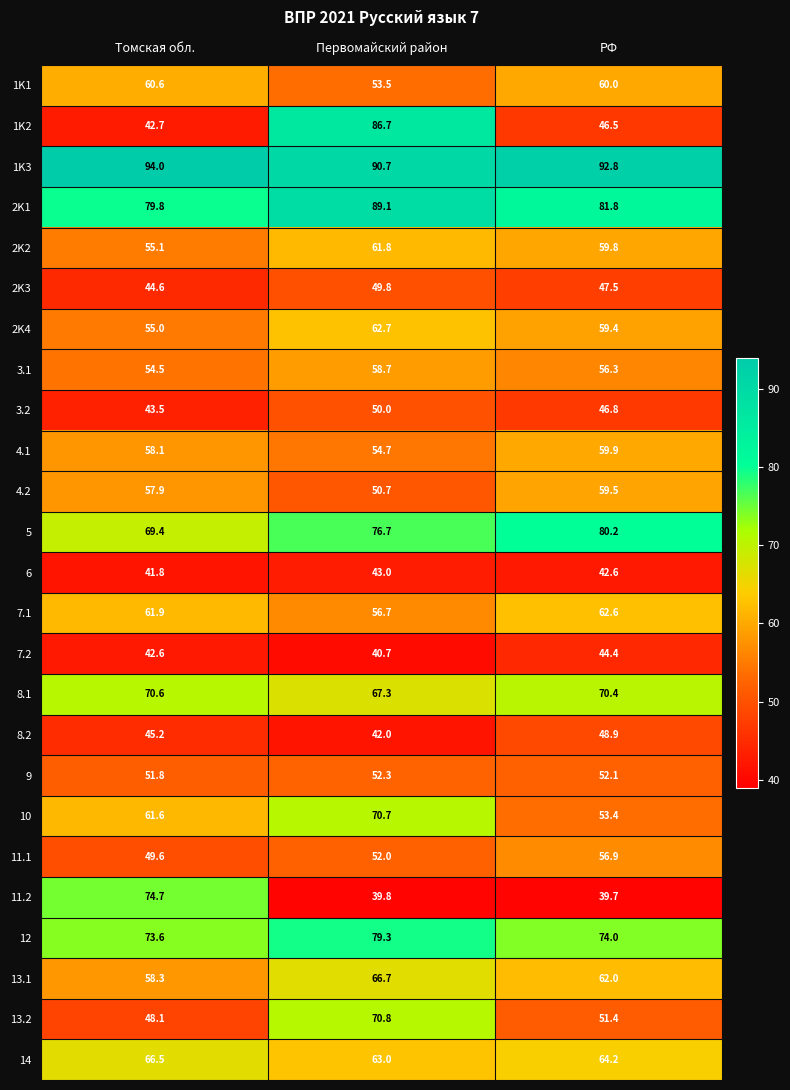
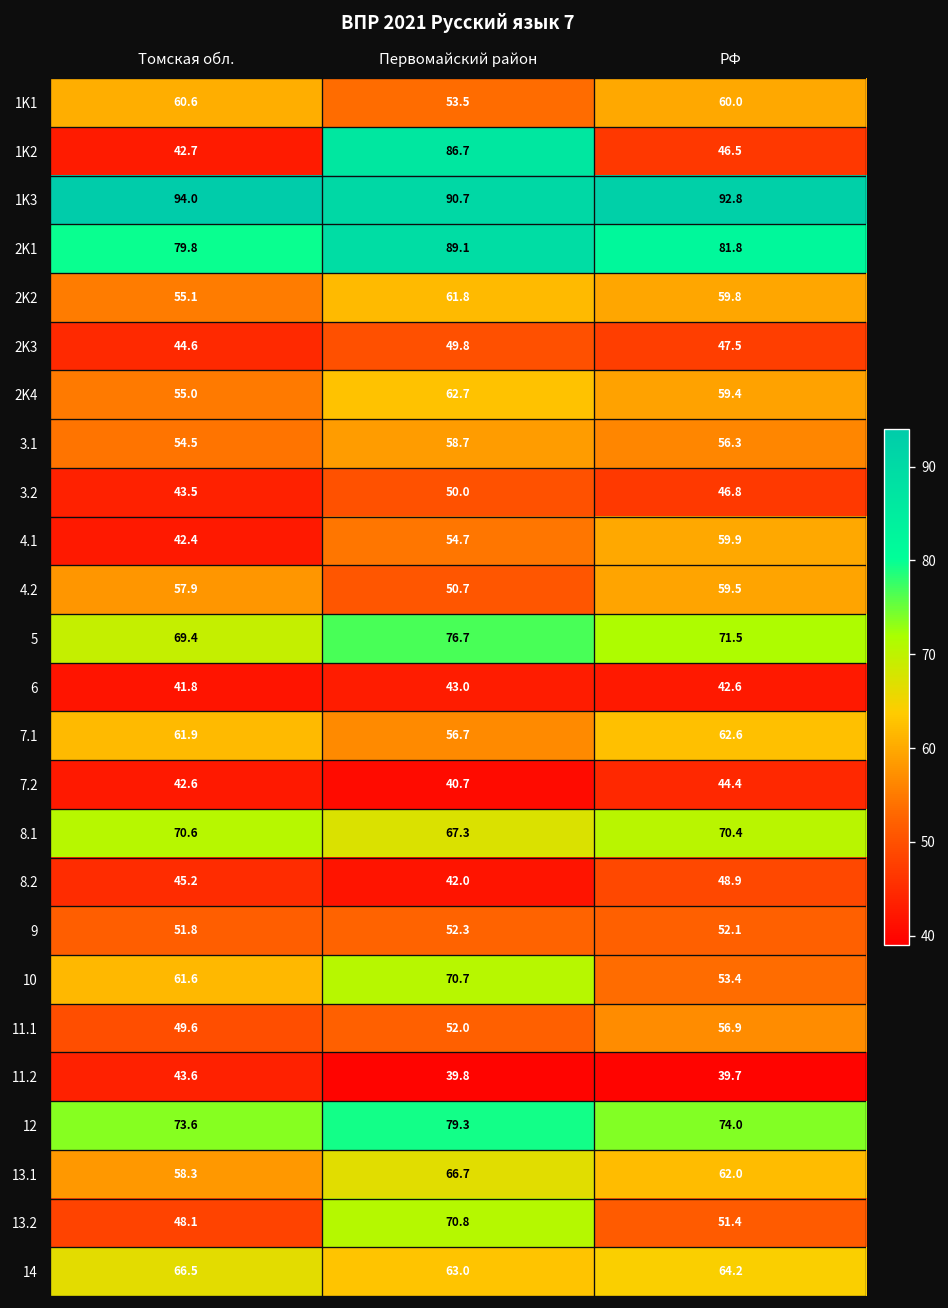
  {
    "1K1": {
      "Томская обл.": 60.6,
      "Первомайский район": 53.5,
      "РФ": 60.0
    },
    "1K2": {
      "Томская обл.": 42.7,
      "Первомайский район": 86.7,
      "РФ": 46.5
    },
    "1K3": {
      "Томская обл.": 94.0,
      "Первомайский район": 90.7,
      "РФ": 92.8
    },
    "2K1": {
      "Томская обл.": 79.8,
      "Первомайский район": 89.1,
      "РФ": 81.8
    },
    "2K2": {
      "Томская обл.": 55.1,
      "Первомайский район": 61.8,
      "РФ": 59.8
    },
    "2K3": {
      "Томская обл.": 44.6,
      "Первомайский район": 49.8,
      "РФ": 47.5
    },
    "2K4": {
      "Томская обл.": 55.0,
      "Первомайский район": 62.7,
      "РФ": 59.4
    },
    "3.1": {
      "Томская обл.": 54.5,
      "Первомайский район": 58.7,
      "РФ": 56.3
    },
    "3.2": {
      "Томская обл.": 43.5,
      "Первомайский район": 50.0,
      "РФ": 46.8
    },
    "4.1": {
-     "Томская обл.": 58.1,
+     "Томская обл.": 42.4,
      "Первомайский район": 54.7,
      "РФ": 59.9
    },
    "4.2": {
      "Томская обл.": 57.9,
      "Первомайский район": 50.7,
      "РФ": 59.5
    },
    "5": {
      "Томская обл.": 69.4,
      "Первомайский район": 76.7,
-     "РФ": 80.2
+     "РФ": 71.5
    },
    "6": {
      "Томская обл.": 41.8,
      "Первомайский район": 43.0,
      "РФ": 42.6
    },
    "7.1": {
      "Томская обл.": 61.9,
      "Первомайский район": 56.7,
      "РФ": 62.6
    },
    "7.2": {
      "Томская обл.": 42.6,
      "Первомайский район": 40.7,
      "РФ": 44.4
    },
    "8.1": {
      "Томская обл.": 70.6,
      "Первомайский район": 67.3,
      "РФ": 70.4
    },
    "8.2": {
      "Томская обл.": 45.2,
      "Первомайский район": 42.0,
      "РФ": 48.9
    },
    "9": {
      "Томская обл.": 51.8,
      "Первомайский район": 52.3,
      "РФ": 52.1
    },
    "10": {
      "Томская обл.": 61.6,
      "Первомайский район": 70.7,
      "РФ": 53.4
    },
    "11.1": {
      "Томская обл.": 49.6,
      "Первомайский район": 52.0,
      "РФ": 56.9
    },
    "11.2": {
-     "Томская обл.": 74.7,
+     "Томская обл.": 43.6,
      "Первомайский район": 39.8,
      "РФ": 39.7
    },
    "12": {
      "Томская обл.": 73.6,
      "Первомайский район": 79.3,
      "РФ": 74.0
    },
    "13.1": {
      "Томская обл.": 58.3,
      "Первомайский район": 66.7,
      "РФ": 62.0
    },
    "13.2": {
      "Томская обл.": 48.1,
      "Первомайский район": 70.8,
      "РФ": 51.4
    },
    "14": {
      "Томская обл.": 66.5,
      "Первомайский район": 63.0,
      "РФ": 64.2
    }
  }
